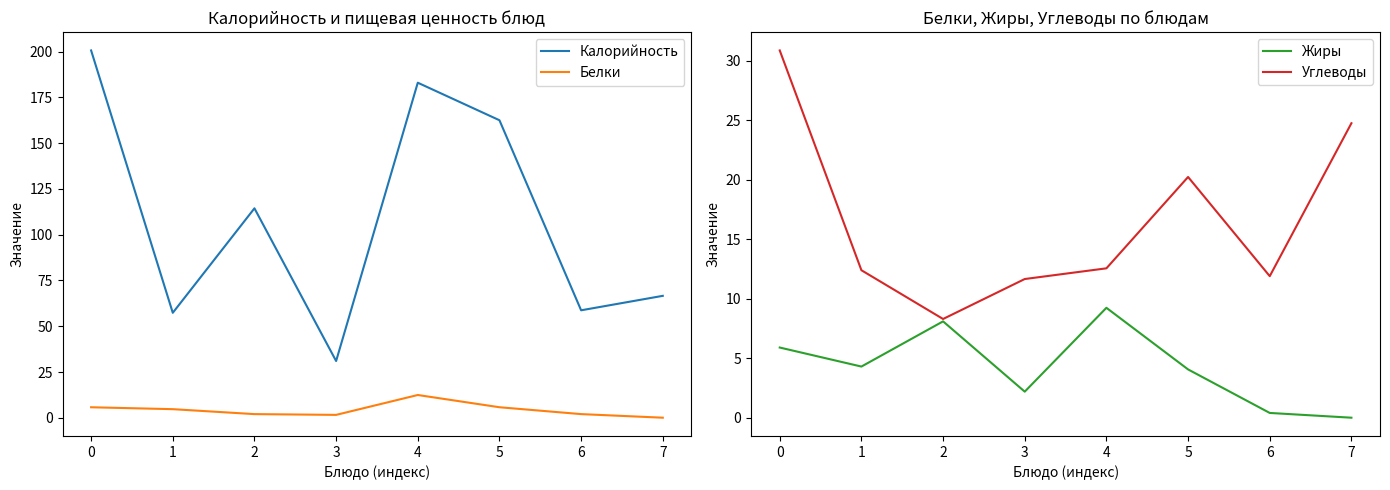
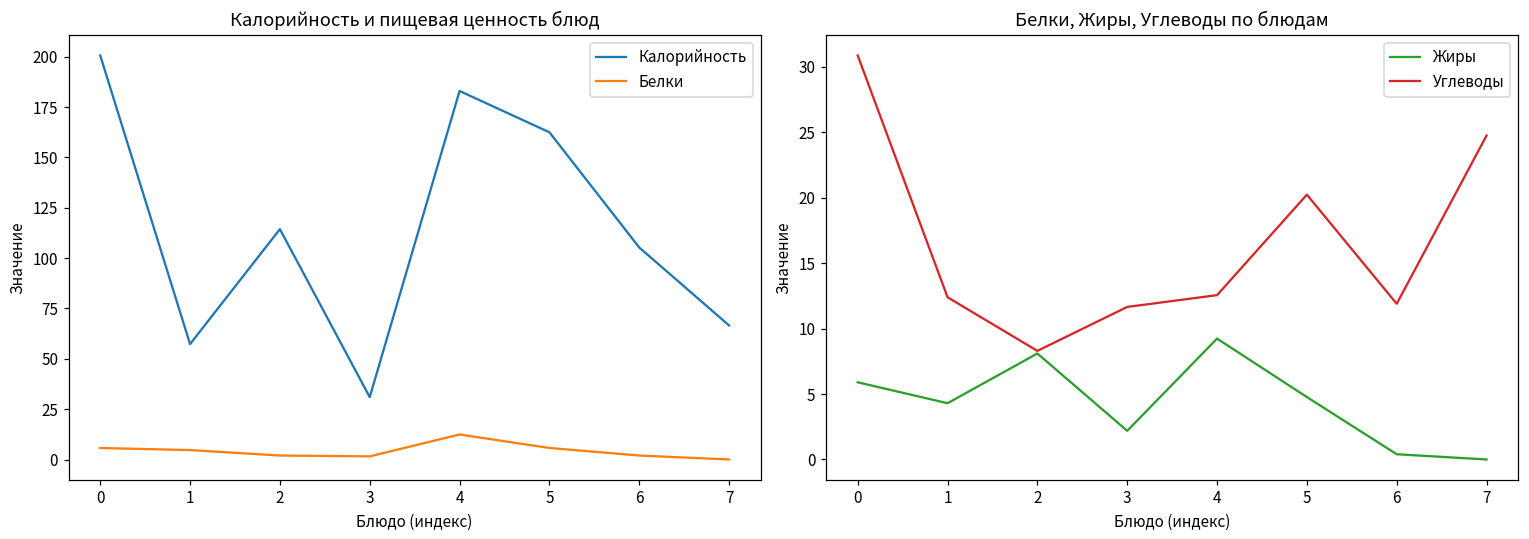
  {
    "Калорийность и пищевая ценность блюд": {
      "Калорийность": {
        "0": 201,
        "1": 57,
        "2": 114,
        "3": 31,
        "4": 183,
        "5": 163,
-       "6": 59,
+       "6": 105,
        "7": 67
      },
      "Белки": {
        "0": 6,
        "1": 5,
        "2": 2,
        "3": 2,
        "4": 12,
        "5": 6,
        "6": 2,
        "7": 0
      }
    },
    "Белки, Жиры, Углеводы по блюдам": {
      "Жиры": {
        "0": 5.9,
        "1": 4.3,
        "3": 2.2,
        "4": 9.2,
-       "5": 4.1,
+       "5": 4.8,
        "6": 0.4,
        "7": 0.0
      },
      "Углеводы": {
        "0": 30.9,
        "1": 12.4,
        "3": 11.7,
        "4": 12.6,
        "5": 20.2,
        "6": 11.9,
        "7": 24.8
      }
    }
  }
